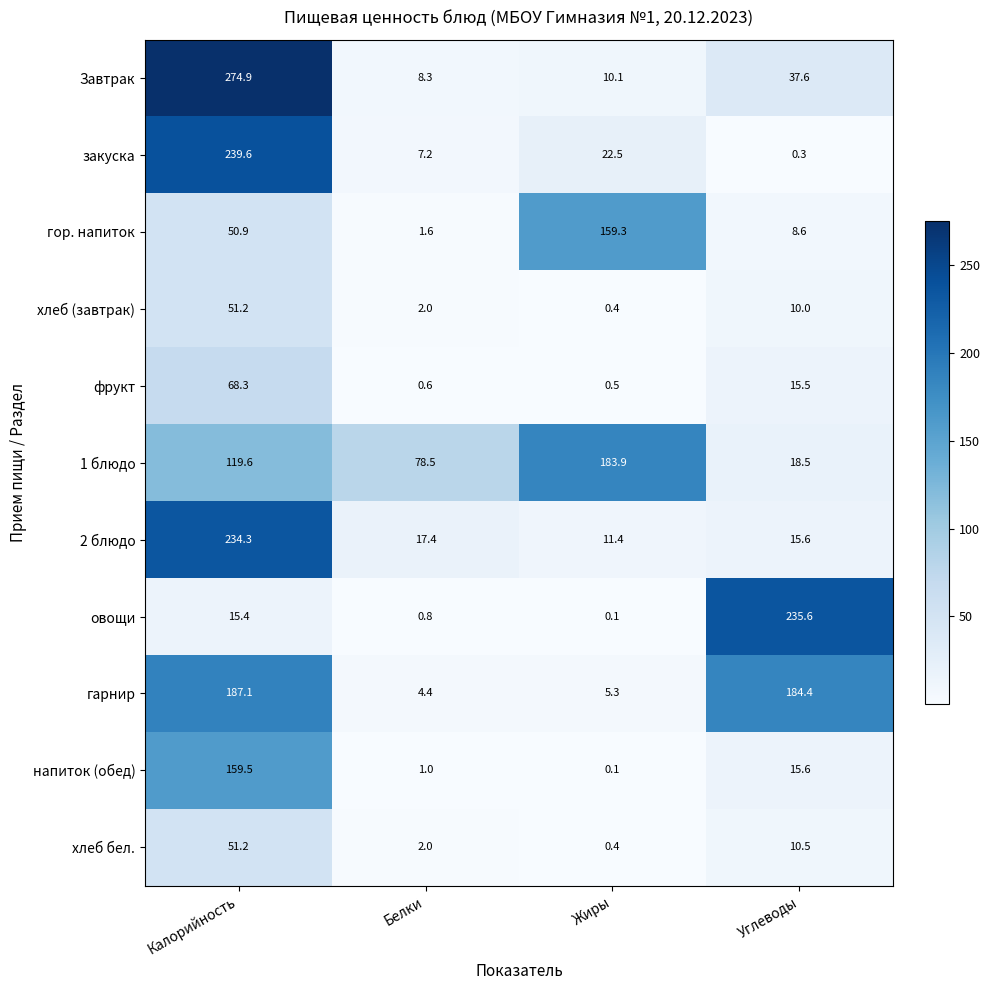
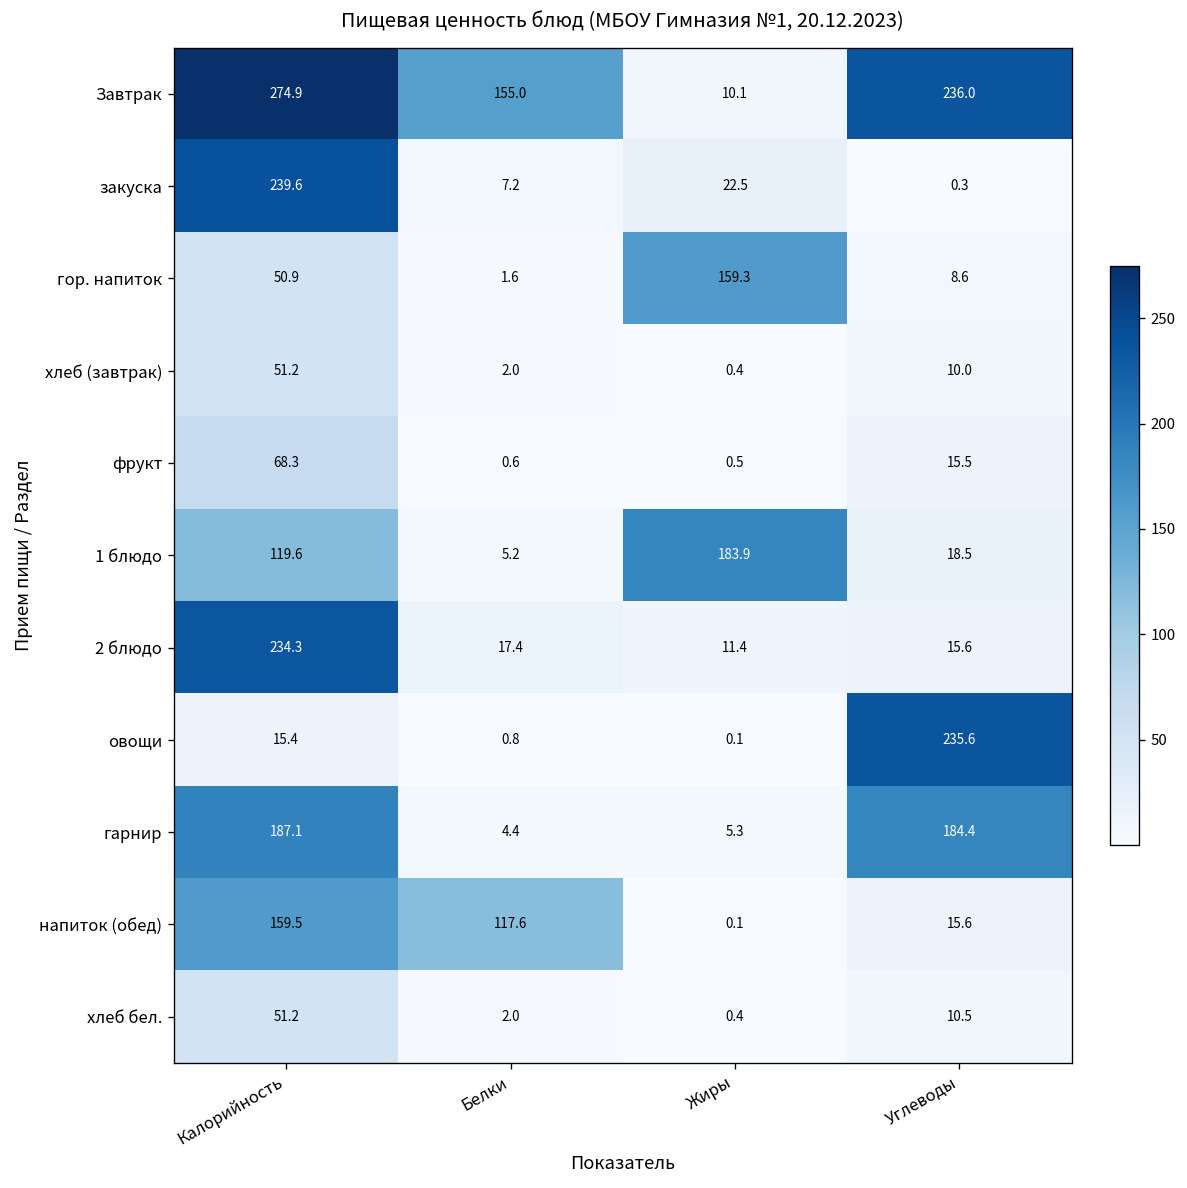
  {
    "Завтрак": {
      "Калорийность": 274.9,
-     "Белки": 8.3,
+     "Белки": 155.0,
      "Жиры": 10.1,
-     "Углеводы": 37.6
+     "Углеводы": 236.0
    },
    "закуска": {
      "Калорийность": 239.6,
      "Белки": 7.2,
      "Жиры": 22.5,
      "Углеводы": 0.3
    },
    "гор. напиток": {
      "Калорийность": 50.9,
      "Белки": 1.6,
      "Жиры": 159.3,
      "Углеводы": 8.6
    },
    "хлеб (завтрак)": {
      "Калорийность": 51.2,
      "Белки": 2.0,
      "Жиры": 0.4,
      "Углеводы": 10.0
    },
    "фрукт": {
      "Калорийность": 68.3,
      "Белки": 0.6,
      "Жиры": 0.5,
      "Углеводы": 15.5
    },
    "1 блюдо": {
      "Калорийность": 119.6,
-     "Белки": 78.5,
+     "Белки": 5.2,
      "Жиры": 183.9,
      "Углеводы": 18.5
    },
    "2 блюдо": {
      "Калорийность": 234.3,
      "Белки": 17.4,
      "Жиры": 11.4,
      "Углеводы": 15.6
    },
    "овощи": {
      "Калорийность": 15.4,
      "Белки": 0.8,
      "Жиры": 0.1,
      "Углеводы": 235.6
    },
    "гарнир": {
      "Калорийность": 187.1,
      "Белки": 4.4,
      "Жиры": 5.3,
      "Углеводы": 184.4
    },
    "напиток (обед)": {
      "Калорийность": 159.5,
-     "Белки": 1.0,
+     "Белки": 117.6,
      "Жиры": 0.1,
      "Углеводы": 15.6
    },
    "хлеб бел.": {
      "Калорийность": 51.2,
      "Белки": 2.0,
      "Жиры": 0.4,
      "Углеводы": 10.5
    }
  }
